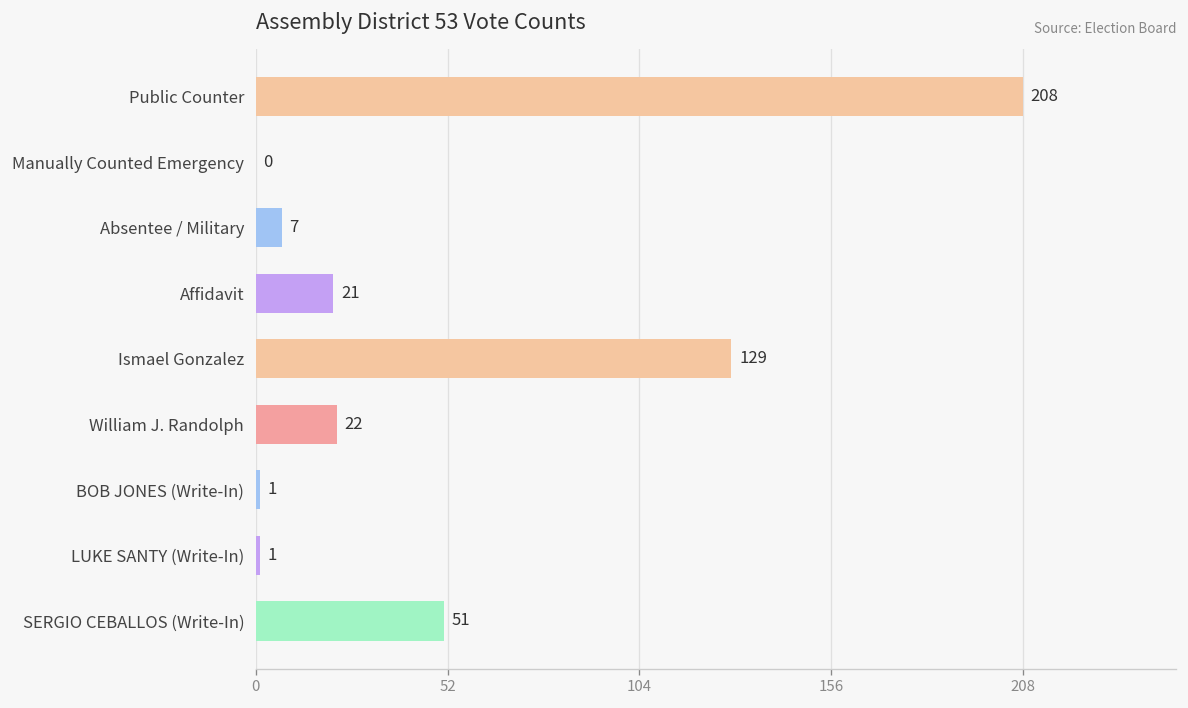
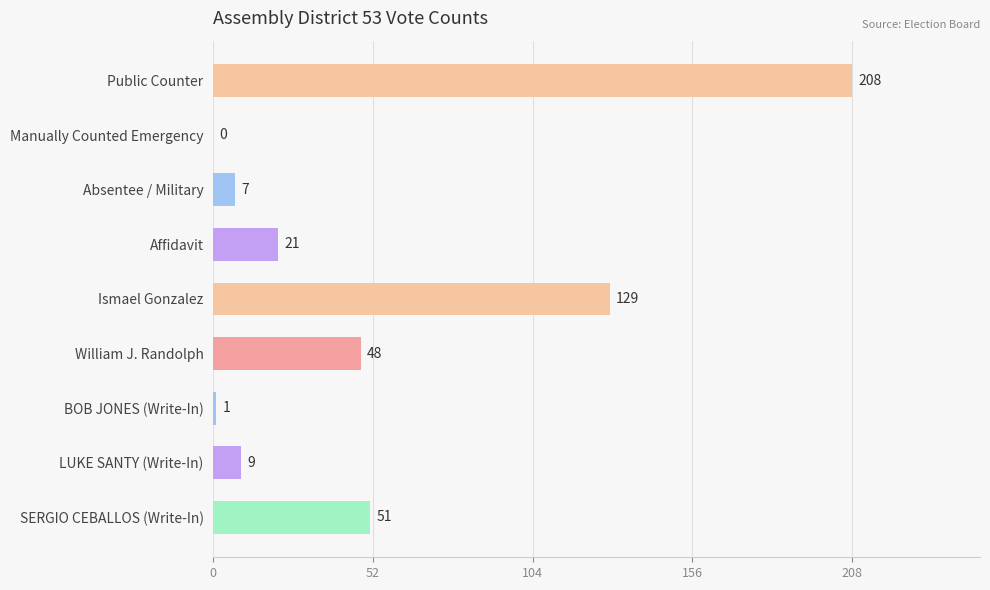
  {
    "Public Counter": 208,
    "Manually Counted Emergency": 0,
    "Absentee / Military": 7,
    "Affidavit": 21,
    "Ismael Gonzalez": 129,
-   "William J. Randolph": 22,
+   "William J. Randolph": 48,
    "BOB JONES (Write-In)": 1,
-   "LUKE SANTY (Write-In)": 1,
+   "LUKE SANTY (Write-In)": 9,
    "SERGIO CEBALLOS (Write-In)": 51
  }
